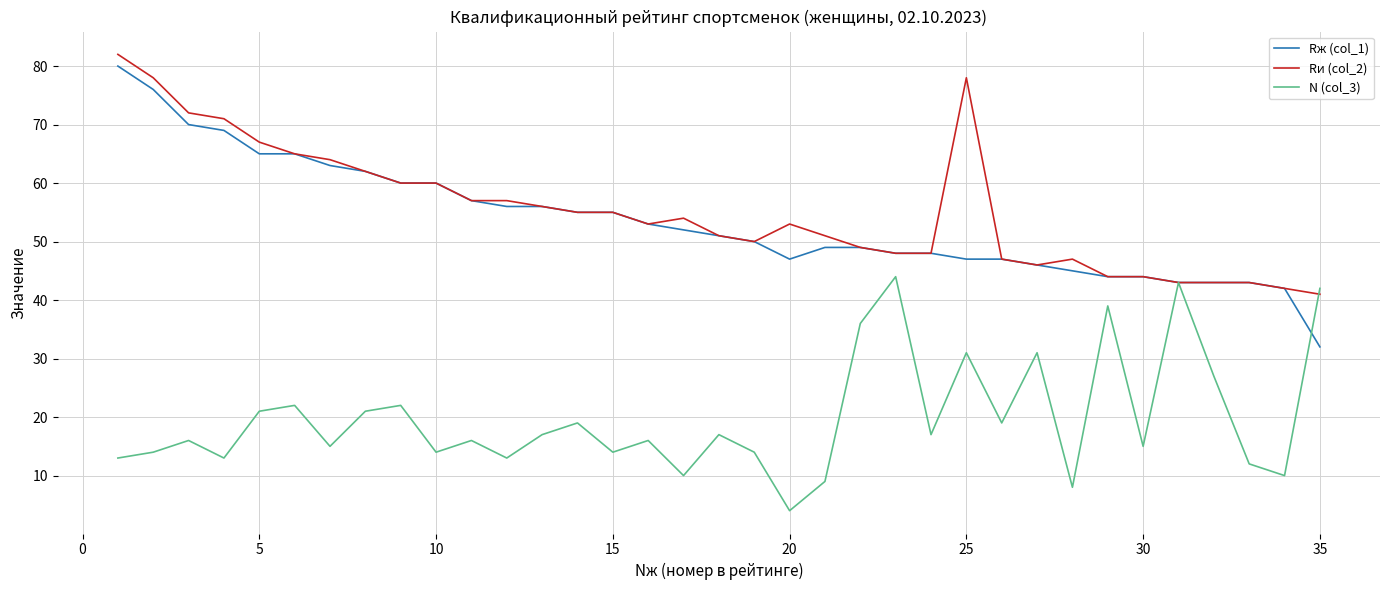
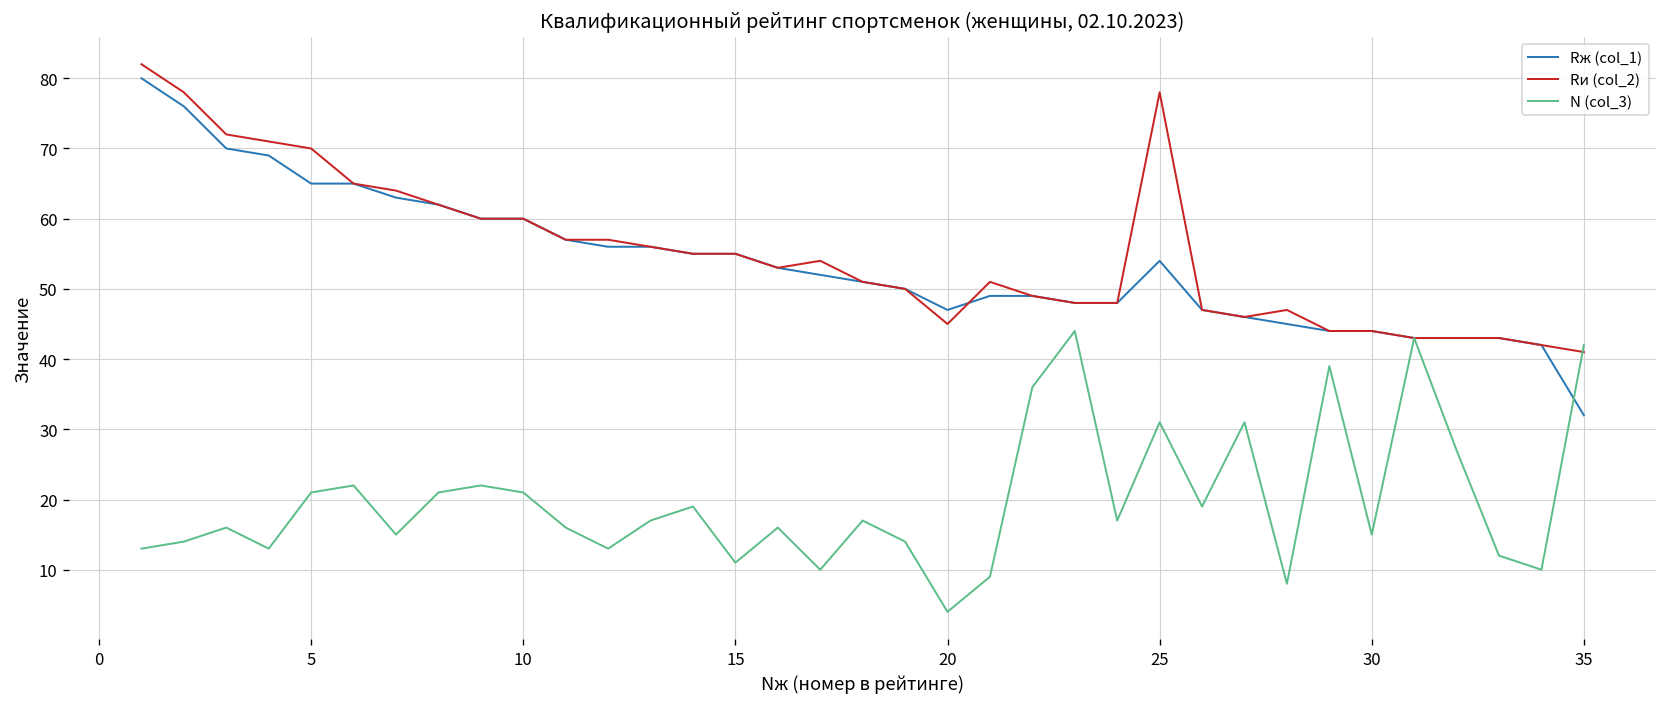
  {
    "Rж (col_1)": {
      "5": 65,
      "20": 47,
-     "25": 47,
+     "25": 54,
      "35": 32
    },
    "Rи (col_2)": {
-     "5": 67,
-     "20": 53,
+     "5": 70,
+     "20": 45,
      "25": 78,
      "35": 41
    },
    "N (col_3)": {
      "5": 21,
-     "10": 14,
-     "15": 14,
+     "10": 21,
+     "15": 11,
      "20": 4,
      "25": 31,
      "30": 15,
      "35": 42
    }
  }
